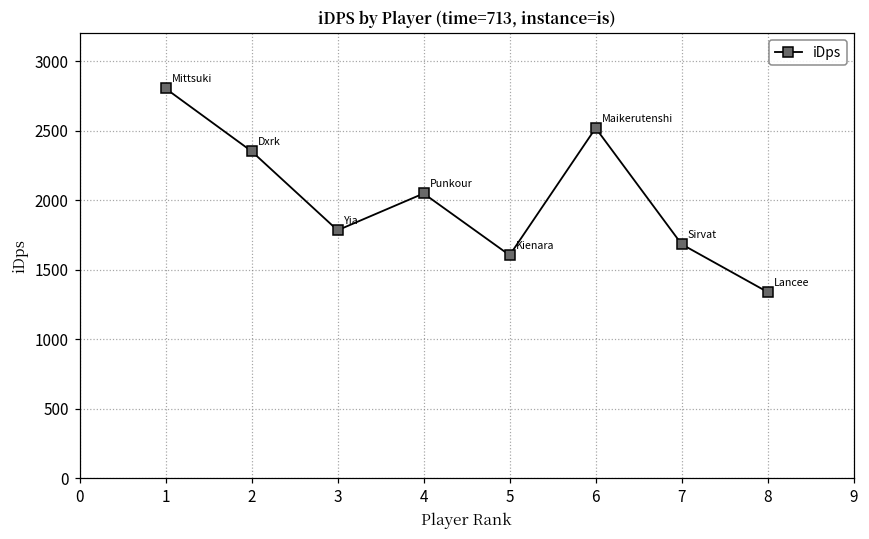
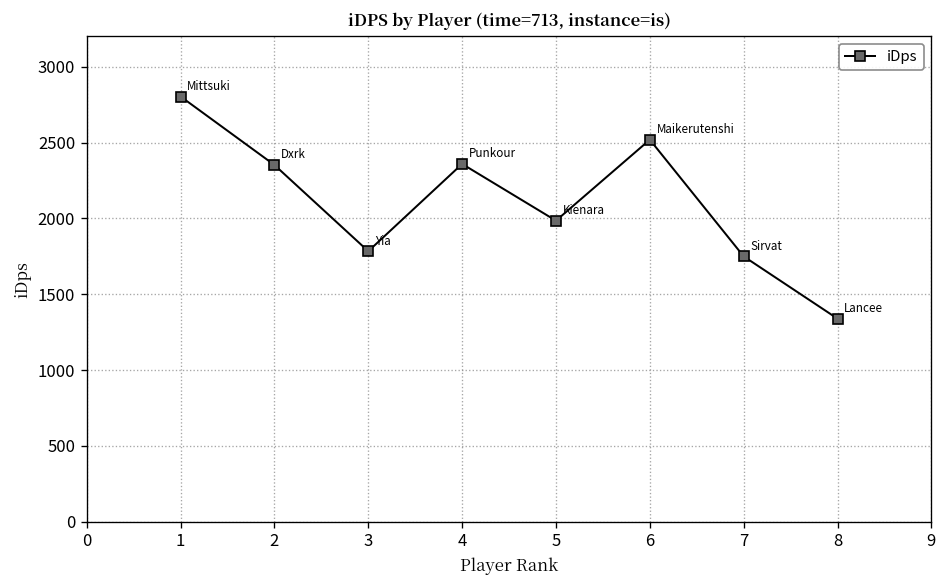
  {
    "1": 2800,
    "2": 2350,
    "3": 1780,
-   "4": 2050,
-   "5": 1600,
+   "4": 2360,
+   "5": 1990,
    "6": 2520,
-   "7": 1680,
+   "7": 1750,
    "8": 1340
  }
